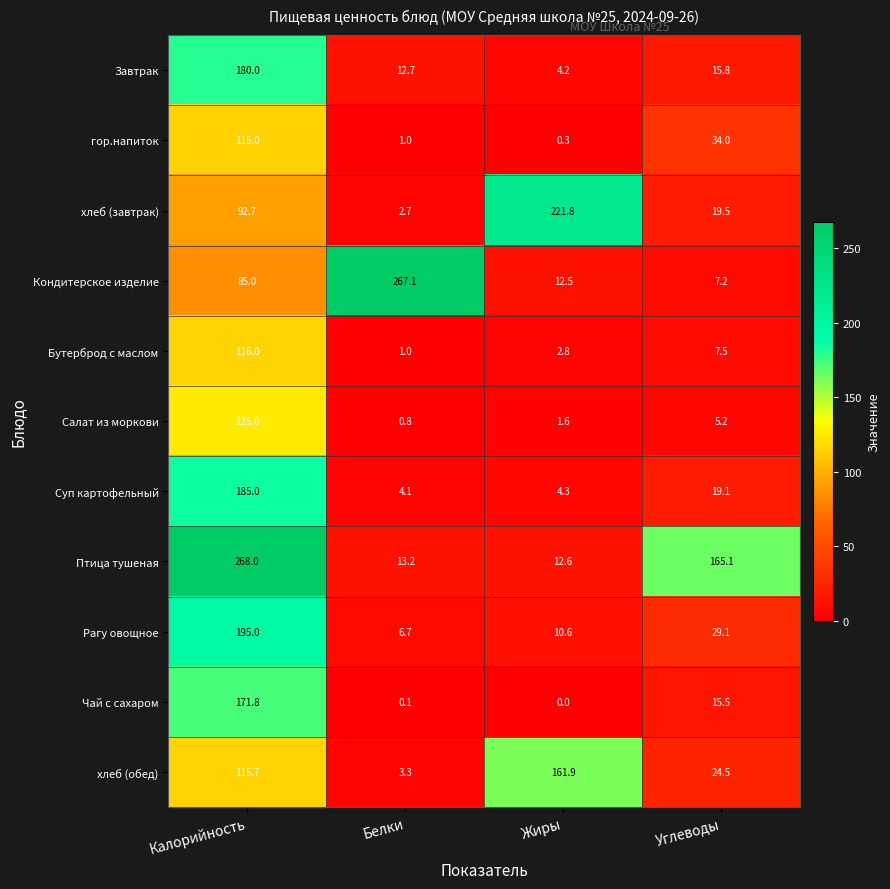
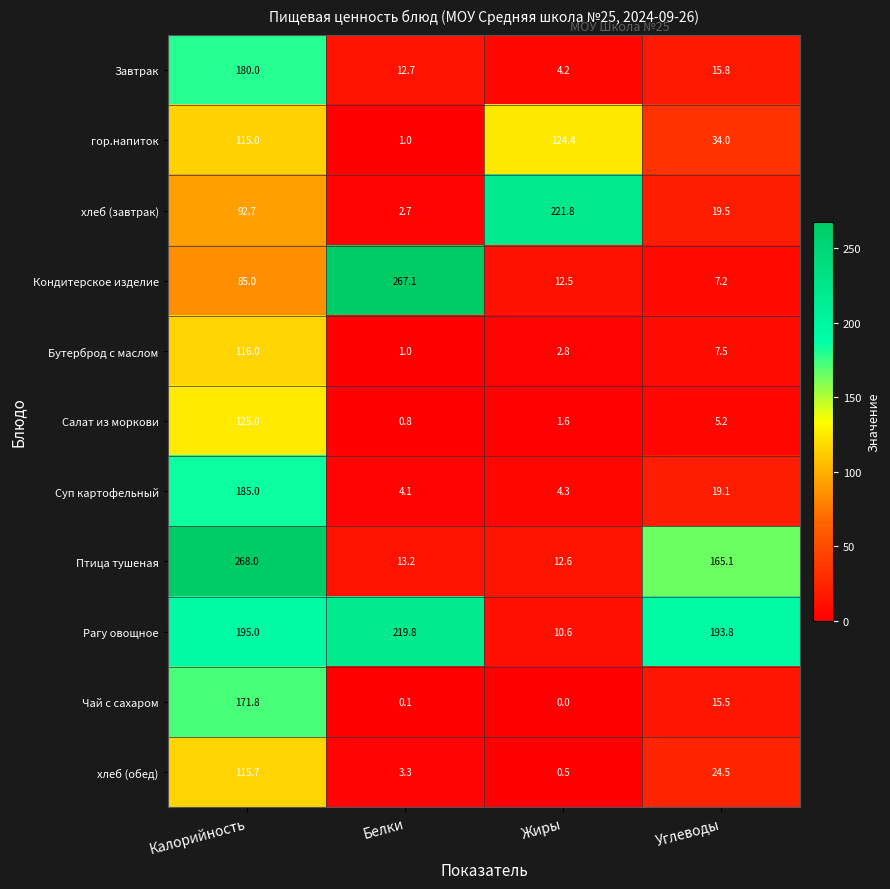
  {
    "Завтрак": {
      "Калорийность": 180.0,
      "Белки": 12.7,
      "Жиры": 4.2,
      "Углеводы": 15.8
    },
    "гор.напиток": {
      "Калорийность": 115.0,
      "Белки": 1.0,
-     "Жиры": 0.3,
+     "Жиры": 124.4,
      "Углеводы": 34.0
    },
    "хлеб (завтрак)": {
      "Калорийность": 92.7,
      "Белки": 2.7,
      "Жиры": 221.8,
      "Углеводы": 19.5
    },
    "Кондитерское изделие": {
      "Калорийность": 85.0,
      "Белки": 267.1,
      "Жиры": 12.5,
      "Углеводы": 7.2
    },
    "Бутерброд с маслом": {
      "Калорийность": 116.0,
      "Белки": 1.0,
      "Жиры": 2.8,
      "Углеводы": 7.5
    },
    "Салат из моркови": {
      "Калорийность": 125.0,
      "Белки": 0.8,
      "Жиры": 1.6,
      "Углеводы": 5.2
    },
    "Суп картофельный": {
      "Калорийность": 185.0,
      "Белки": 4.1,
      "Жиры": 4.3,
      "Углеводы": 19.1
    },
    "Птица тушеная": {
      "Калорийность": 268.0,
      "Белки": 13.2,
      "Жиры": 12.6,
      "Углеводы": 165.1
    },
    "Рагу овощное": {
      "Калорийность": 195.0,
-     "Белки": 6.7,
+     "Белки": 219.8,
      "Жиры": 10.6,
-     "Углеводы": 29.1
+     "Углеводы": 193.8
    },
    "Чай с сахаром": {
      "Калорийность": 171.8,
      "Белки": 0.1,
      "Жиры": 0.0,
      "Углеводы": 15.5
    },
    "хлеб (обед)": {
      "Калорийность": 115.7,
      "Белки": 3.3,
-     "Жиры": 161.9,
+     "Жиры": 0.5,
      "Углеводы": 24.5
    }
  }
